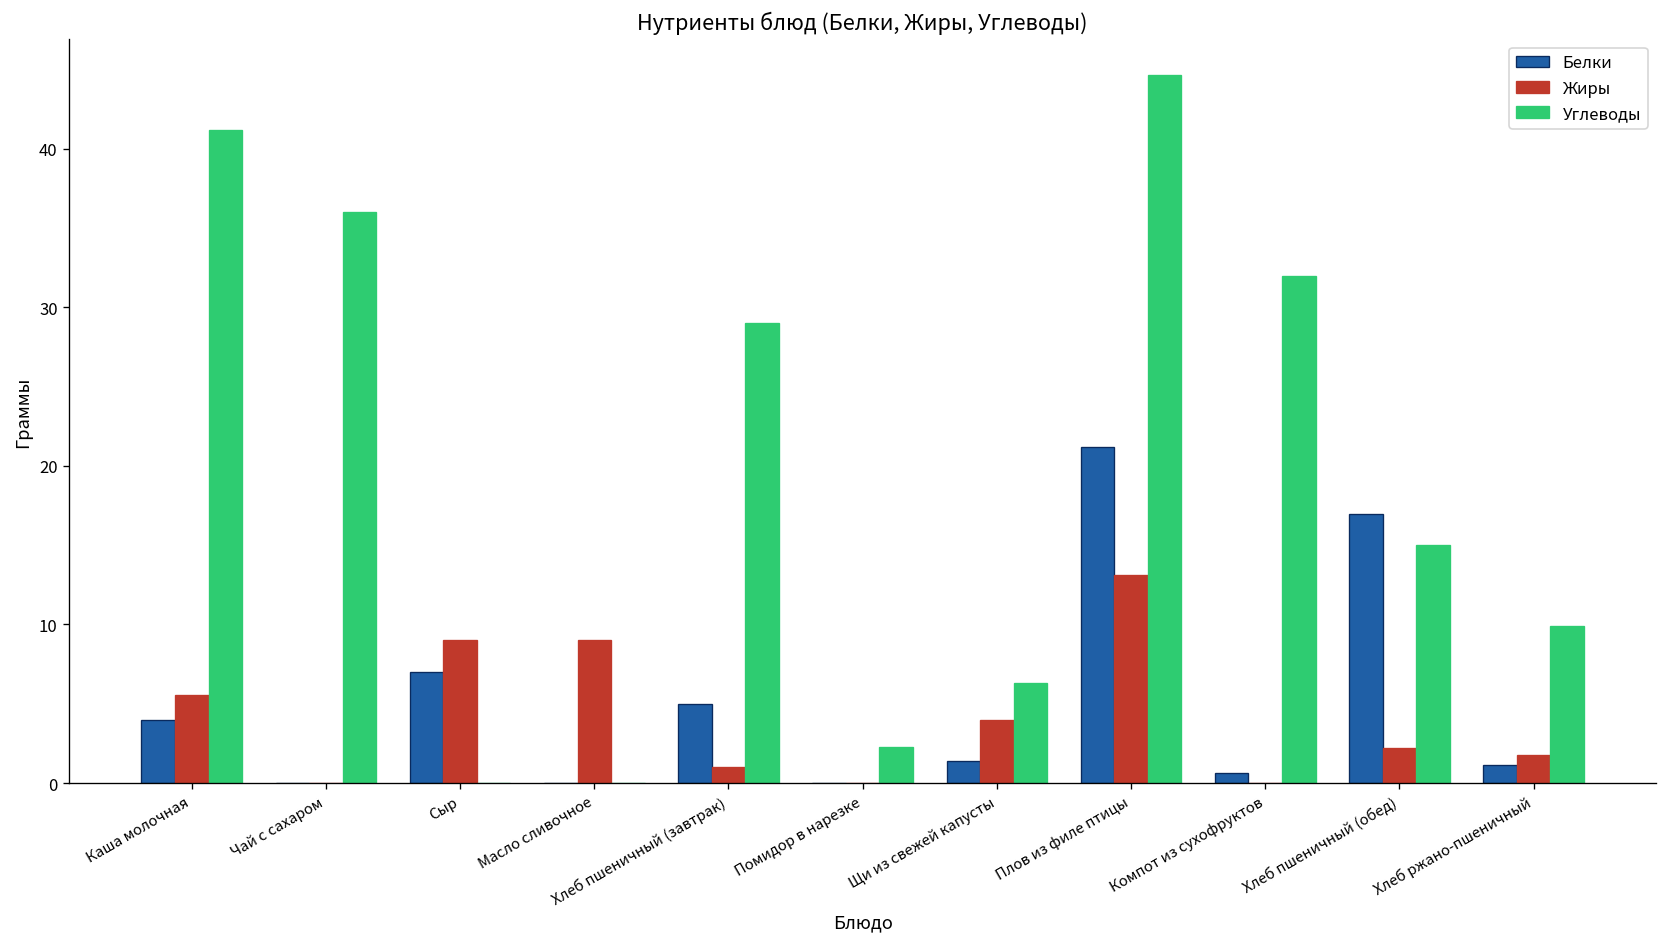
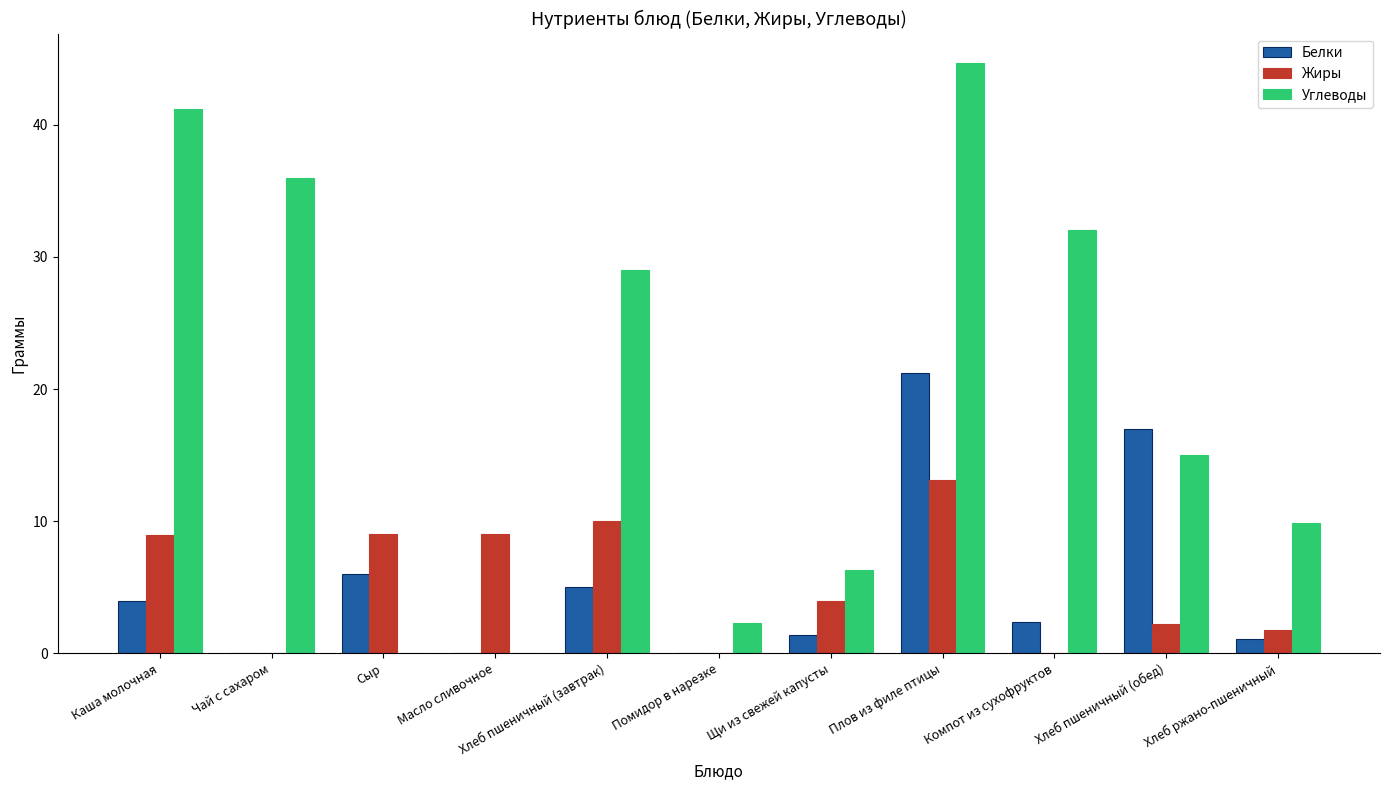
  {
    "Белки": {
      "Каша молочная": 4.0,
      "Чай с сахаром": 0.0,
-     "Сыр": 7,
+     "Сыр": 6,
      "Масло сливочное": 0.0,
      "Хлеб пшеничный (завтрак)": 5.0,
      "Помидор в нарезке": 0.0,
      "Щи из свежей капусты": 1.4,
      "Плов из филе птицы": 21.2,
-     "Компот из сухофруктов": 0.7,
+     "Компот из сухофруктов": 2.4,
      "Хлеб пшеничный (обед)": 17.0,
      "Хлеб ржано-пшеничный": 1.1
    },
    "Жиры": {
-     "Каша молочная": 5.5,
+     "Каша молочная": 8.9,
      "Чай с сахаром": 0.0,
      "Сыр": 9.0,
      "Масло сливочное": 9.0,
-     "Хлеб пшеничный (завтрак)": 1,
+     "Хлеб пшеничный (завтрак)": 10,
      "Помидор в нарезке": 0.0,
      "Щи из свежей капусты": 4.0,
      "Плов из филе птицы": 13.1,
      "Компот из сухофруктов": 0.0,
      "Хлеб пшеничный (обед)": 2.2,
      "Хлеб ржано-пшеничный": 1.8
    },
    "Углеводы": {
      "Каша молочная": 41.2,
      "Чай с сахаром": 36.0,
      "Сыр": 0.0,
      "Масло сливочное": 0.0,
      "Хлеб пшеничный (завтрак)": 29.0,
      "Помидор в нарезке": 2.3,
      "Щи из свежей капусты": 6.3,
      "Плов из филе птицы": 44.7,
      "Компот из сухофруктов": 32.0,
      "Хлеб пшеничный (обед)": 15.0,
      "Хлеб ржано-пшеничный": 9.9
    }
  }
